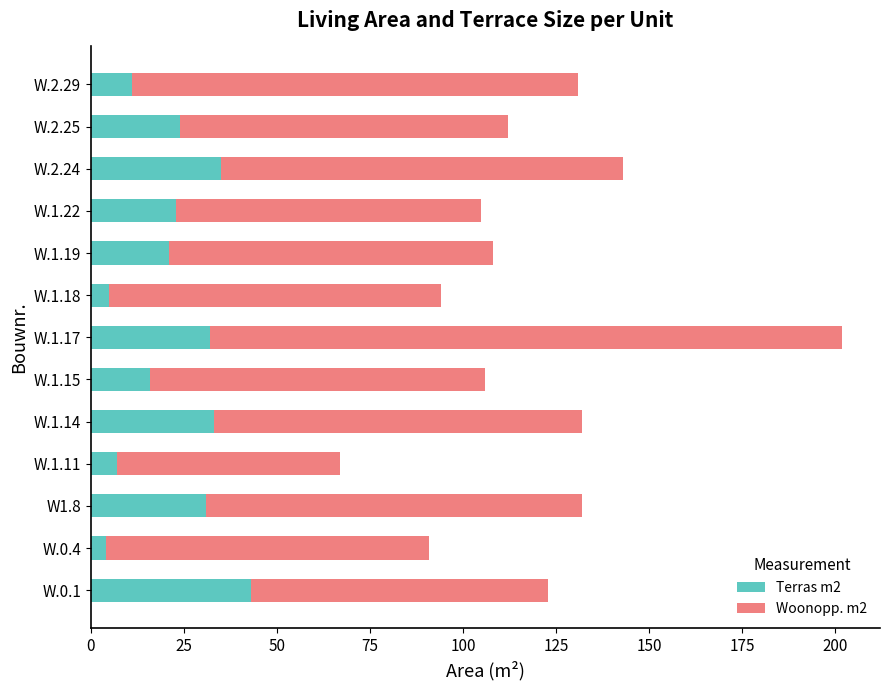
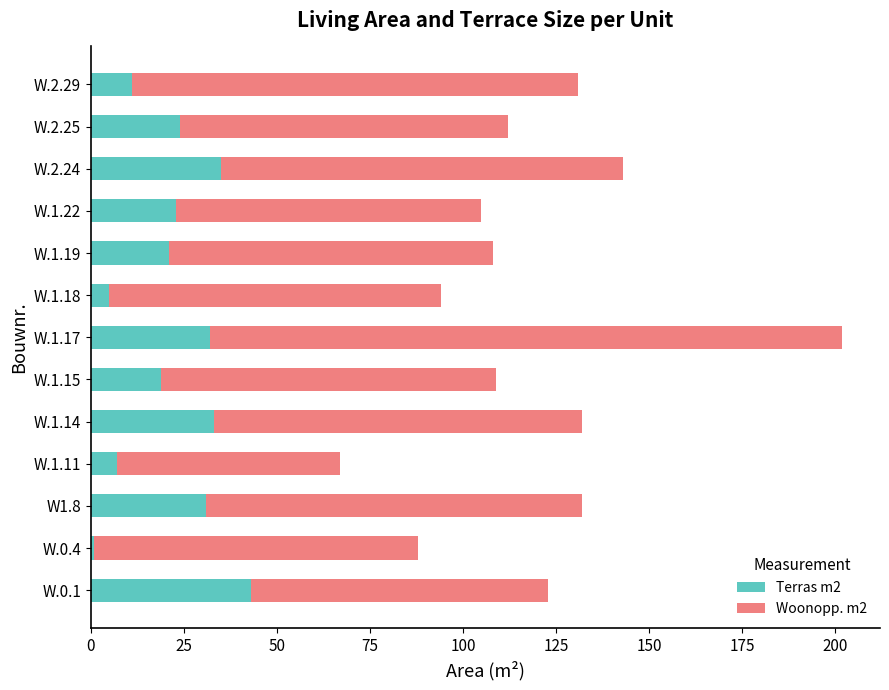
  {
    "Terras m2": {
      "W.2.29": 11,
      "W.2.25": 24,
      "W.2.24": 35,
      "W.1.22": 23,
      "W.1.19": 21,
      "W.1.18": 5,
      "W.1.17": 32,
-     "W.1.15": 16,
+     "W.1.15": 19,
      "W.1.14": 33,
      "W.1.11": 7,
      "W1.8": 31,
-     "W.0.4": 4,
+     "W.0.4": 1,
      "W.0.1": 43
    },
    "Woonopp. m2": {
      "W.2.29": 120,
      "W.2.25": 88,
      "W.2.24": 108,
      "W.1.22": 82,
      "W.1.19": 87,
      "W.1.18": 89,
      "W.1.17": 170,
      "W.1.15": 90,
      "W.1.14": 99,
      "W.1.11": 60,
      "W1.8": 101,
      "W.0.4": 87,
      "W.0.1": 80
    }
  }
